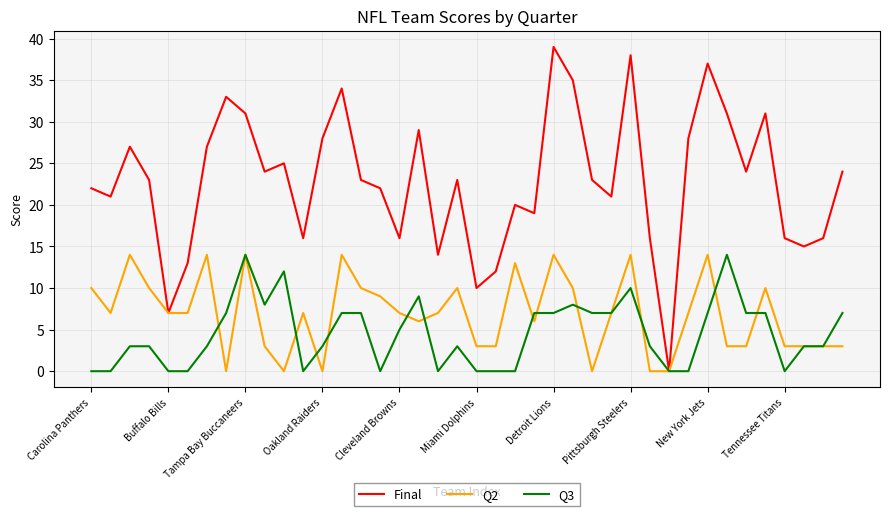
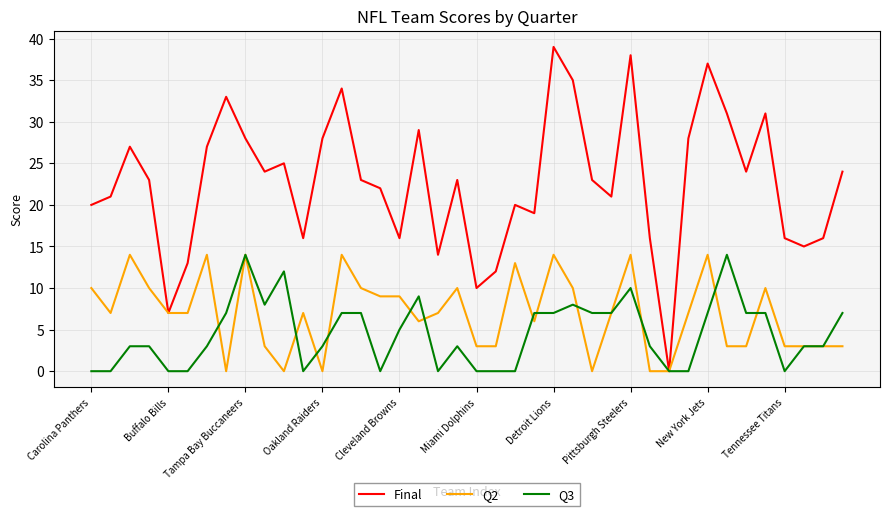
  {
    "Final": {
-     "Carolina Panthers": 22,
-     "Tampa Bay Buccaneers": 31,
+     "Carolina Panthers": 20,
+     "Tampa Bay Buccaneers": 28,
      "Oakland Raiders": 28,
      "Cleveland Browns": 16
    },
    "Q2": {
      "Carolina Panthers": 10,
      "Oakland Raiders": 0,
-     "Cleveland Browns": 7
+     "Cleveland Browns": 9
    },
    "Q3": {
      "Carolina Panthers": 0,
      "Oakland Raiders": 3,
      "Cleveland Browns": 5
    }
  }
